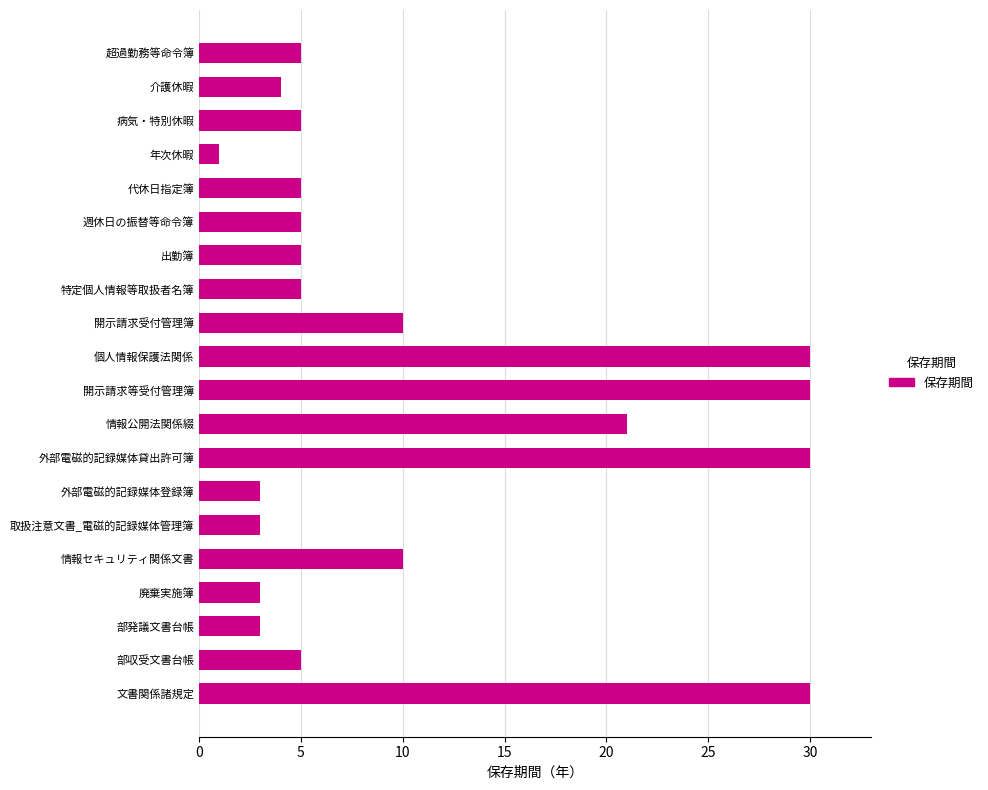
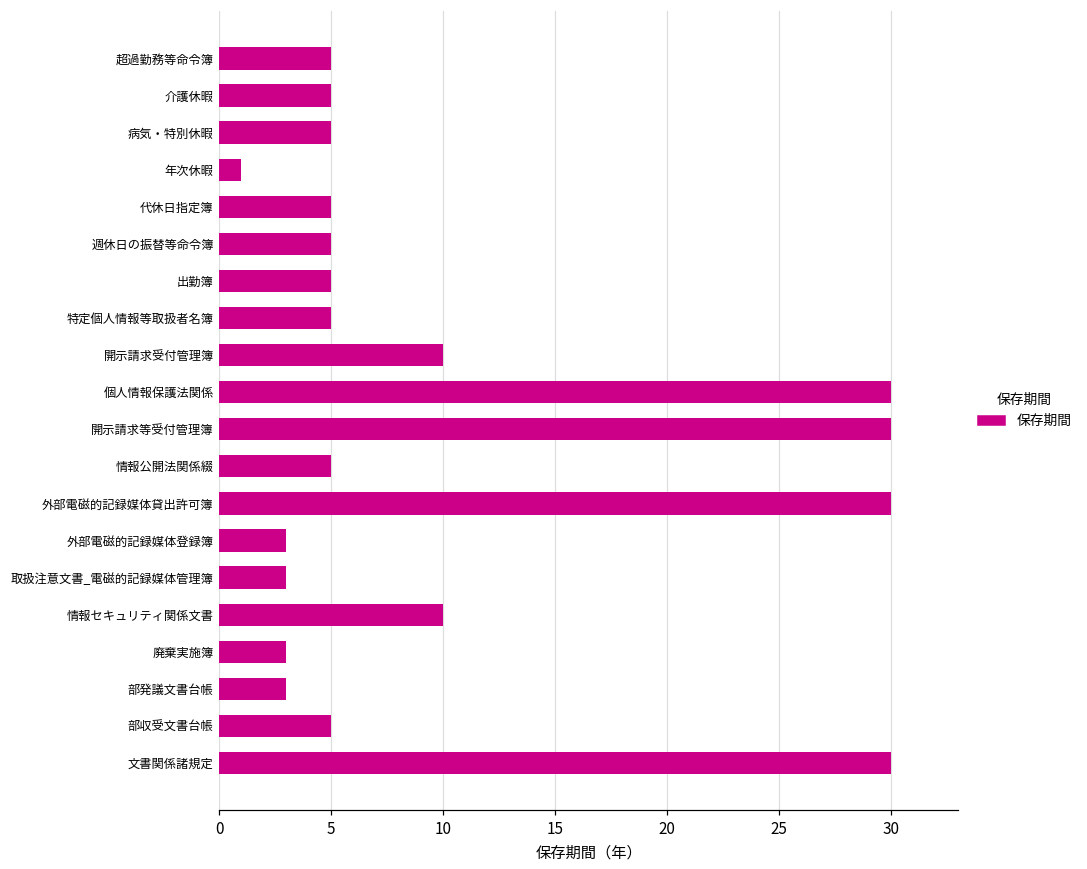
  {
    "超過勤務等命令簿": 5,
-   "介護休暇": 4,
+   "介護休暇": 5,
    "病気・特別休暇": 5,
    "年次休暇": 1,
    "代休日指定簿": 5,
    "週休日の振替等命令簿": 5,
    "出勤簿": 5,
    "特定個人情報等取扱者名簿": 5,
    "開示請求受付管理簿": 10,
    "個人情報保護法関係": 30,
    "開示請求等受付管理簿": 30,
-   "情報公開法関係綴": 21,
+   "情報公開法関係綴": 5,
    "外部電磁的記録媒体貸出許可簿": 30,
    "外部電磁的記録媒体登録簿": 3,
    "取扱注意文書_電磁的記録媒体管理簿": 3,
    "情報セキュリティ関係文書": 10,
    "廃棄実施簿": 3,
    "部発議文書台帳": 3,
    "部収受文書台帳": 5,
    "文書関係諸規定": 30
  }
